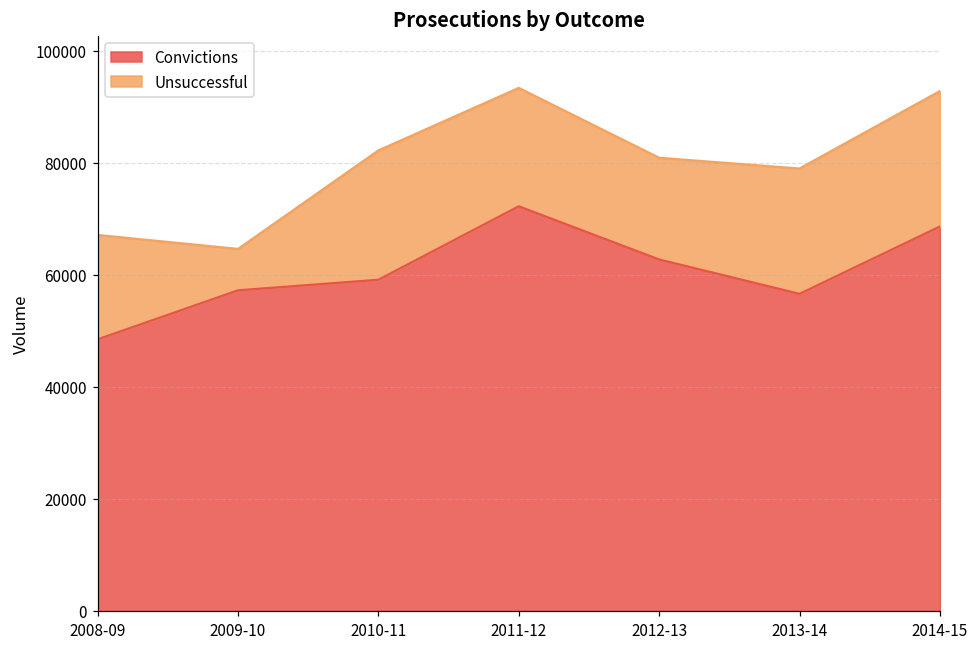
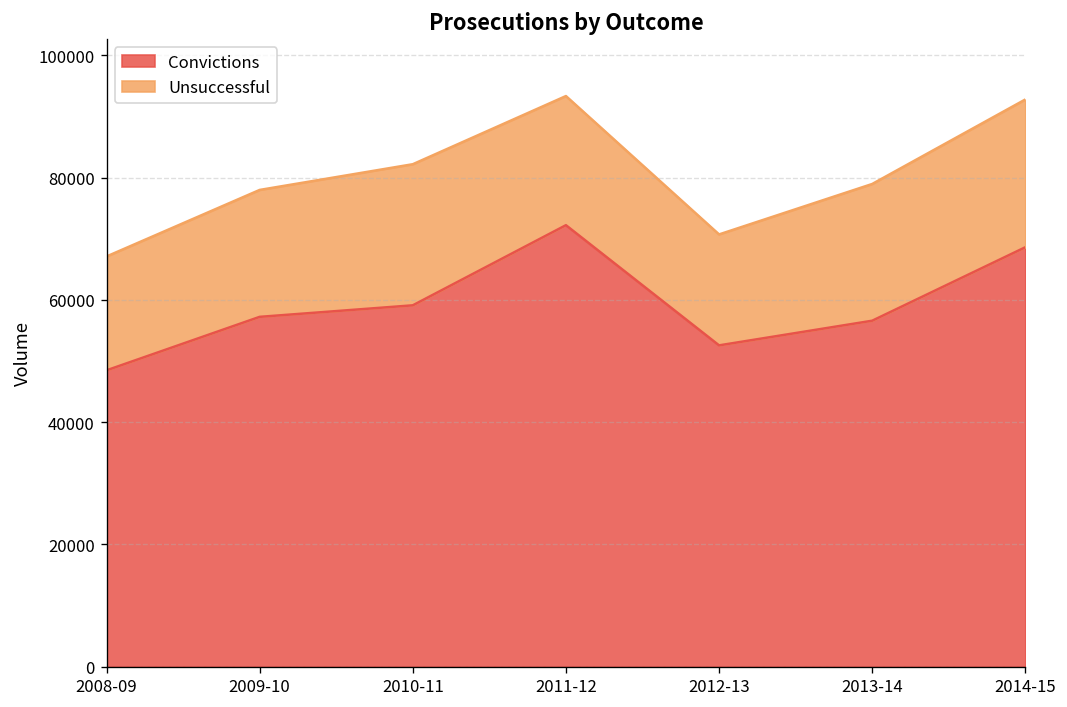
  {
    "Convictions": {
      "2008-09": 48000,
      "2009-10": 57000,
      "2010-11": 59000,
      "2011-12": 72000,
-     "2012-13": 63000,
+     "2012-13": 53000,
      "2013-14": 57000,
      "2014-15": 69000
    },
    "Unsuccessful": {
      "2008-09": 19000,
-     "2009-10": 7000,
+     "2009-10": 21000,
      "2010-11": 23000,
      "2011-12": 21000,
      "2012-13": 18000,
      "2013-14": 22000,
      "2014-15": 24000
    }
  }
